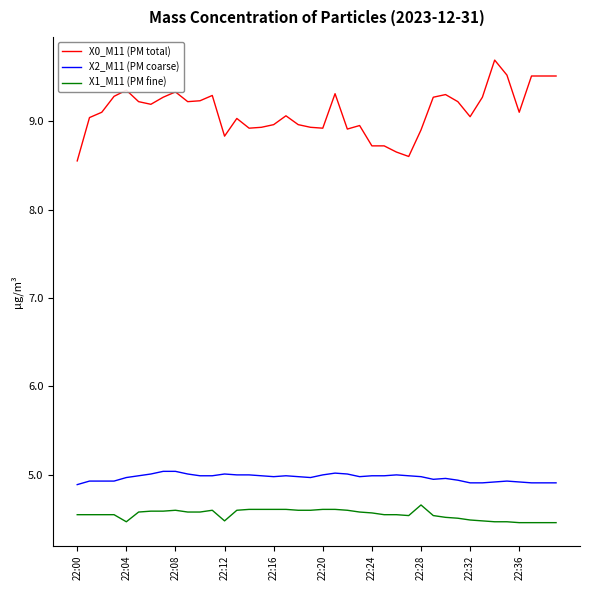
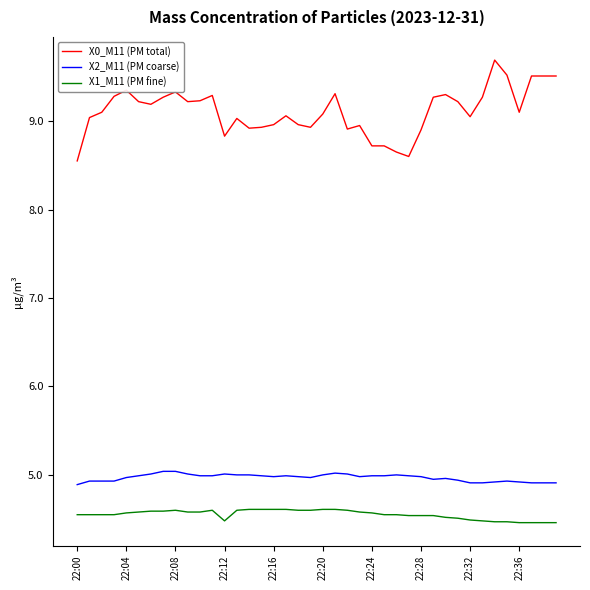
  {
    "X0_M11 (PM total)": {
      "22:00": 8.6,
      "22:12": 8.8,
      "22:16": 9.0,
-     "22:20": 8.9,
+     "22:20": 9.1,
      "22:24": 8.7,
      "22:28": 8.9,
      "22:32": 9.1,
      "22:36": 9.1
    },
    "X2_M11 (PM coarse)": {
      "22:00": 4.9,
      "22:04": 5.0,
      "22:08": 5.0,
      "22:12": 5.0,
      "22:16": 5.0,
      "22:20": 5.0,
      "22:24": 5.0,
      "22:28": 5.0,
      "22:32": 4.9,
      "22:36": 4.9
    },
    "X1_M11 (PM fine)": {
      "22:00": 4.6,
-     "22:04": 4.5,
+     "22:04": 4.6,
      "22:08": 4.6,
      "22:12": 4.5,
      "22:16": 4.6,
      "22:20": 4.6,
      "22:24": 4.6,
-     "22:28": 4.7,
+     "22:28": 4.5,
      "22:32": 4.5,
      "22:36": 4.5
    }
  }
